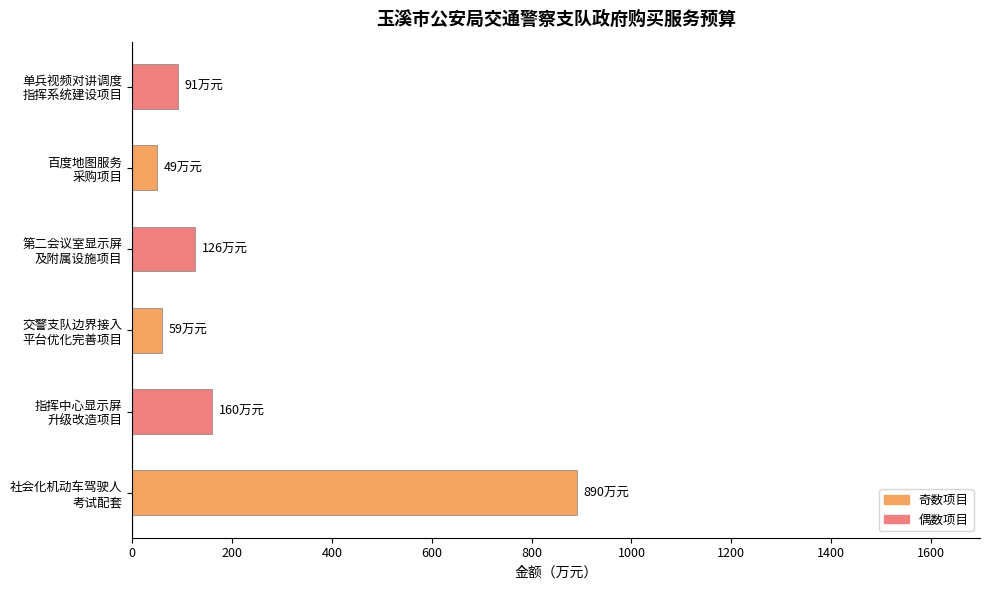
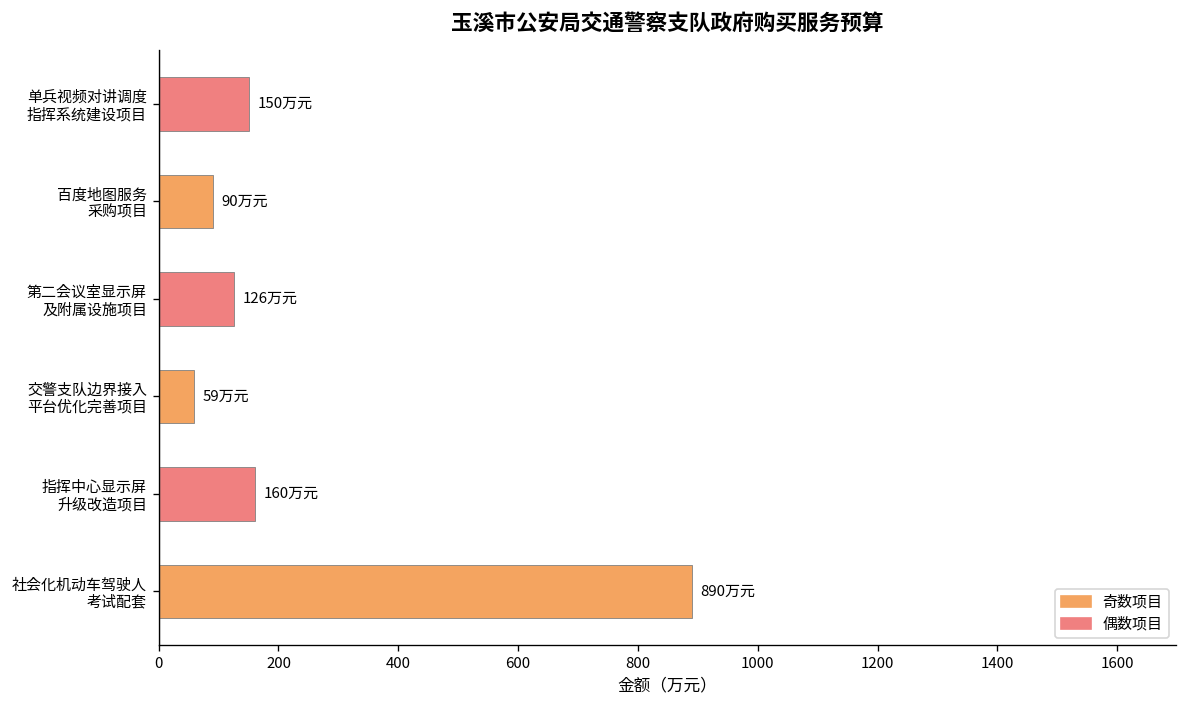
  {
-   "单兵视频对讲调度 指挥系统建设项目": 91,
-   "百度地图服务 采购项目": 49,
+   "单兵视频对讲调度 指挥系统建设项目": 150,
+   "百度地图服务 采购项目": 90,
    "第二会议室显示屏 及附属设施项目": 126,
    "交警支队边界接入 平台优化完善项目": 59,
    "指挥中心显示屏 升级改造项目": 160,
    "社会化机动车驾驶人 考试配套": 890
  }
